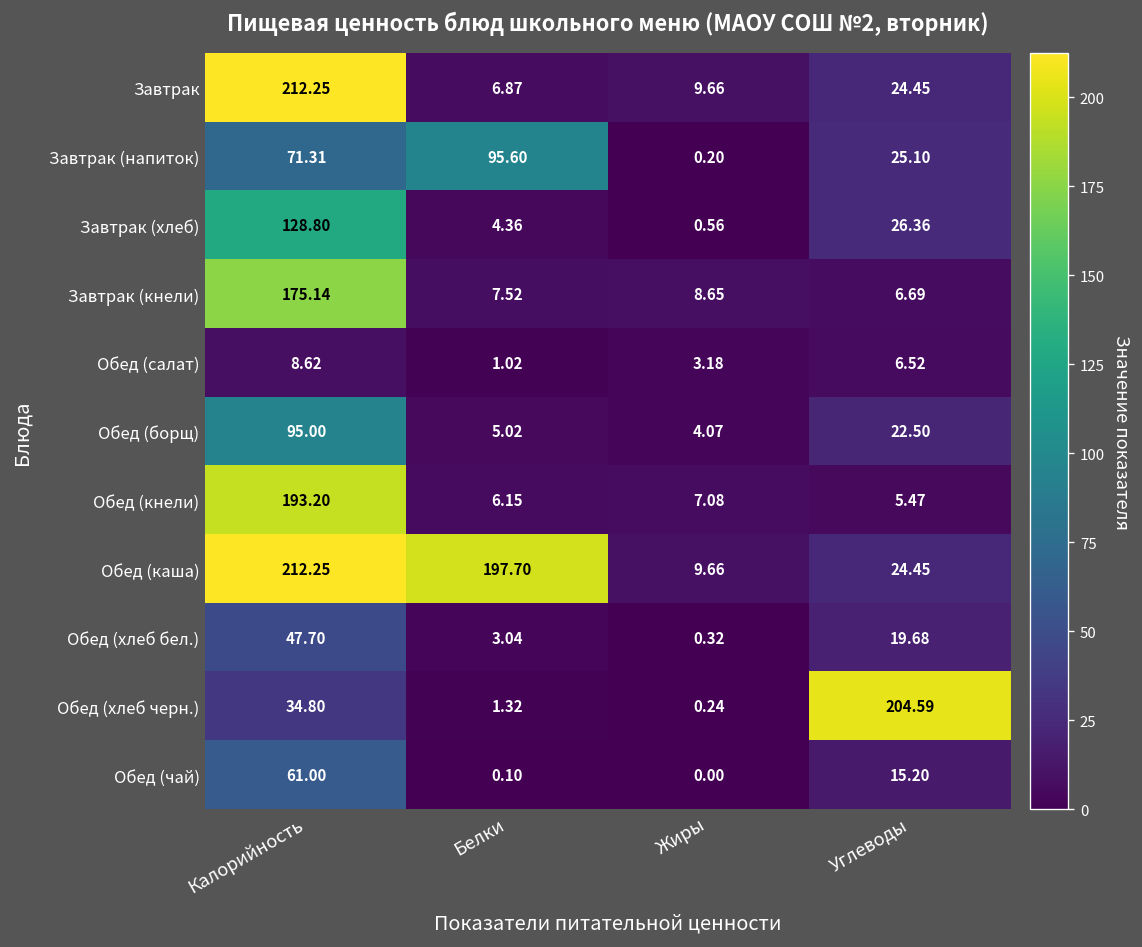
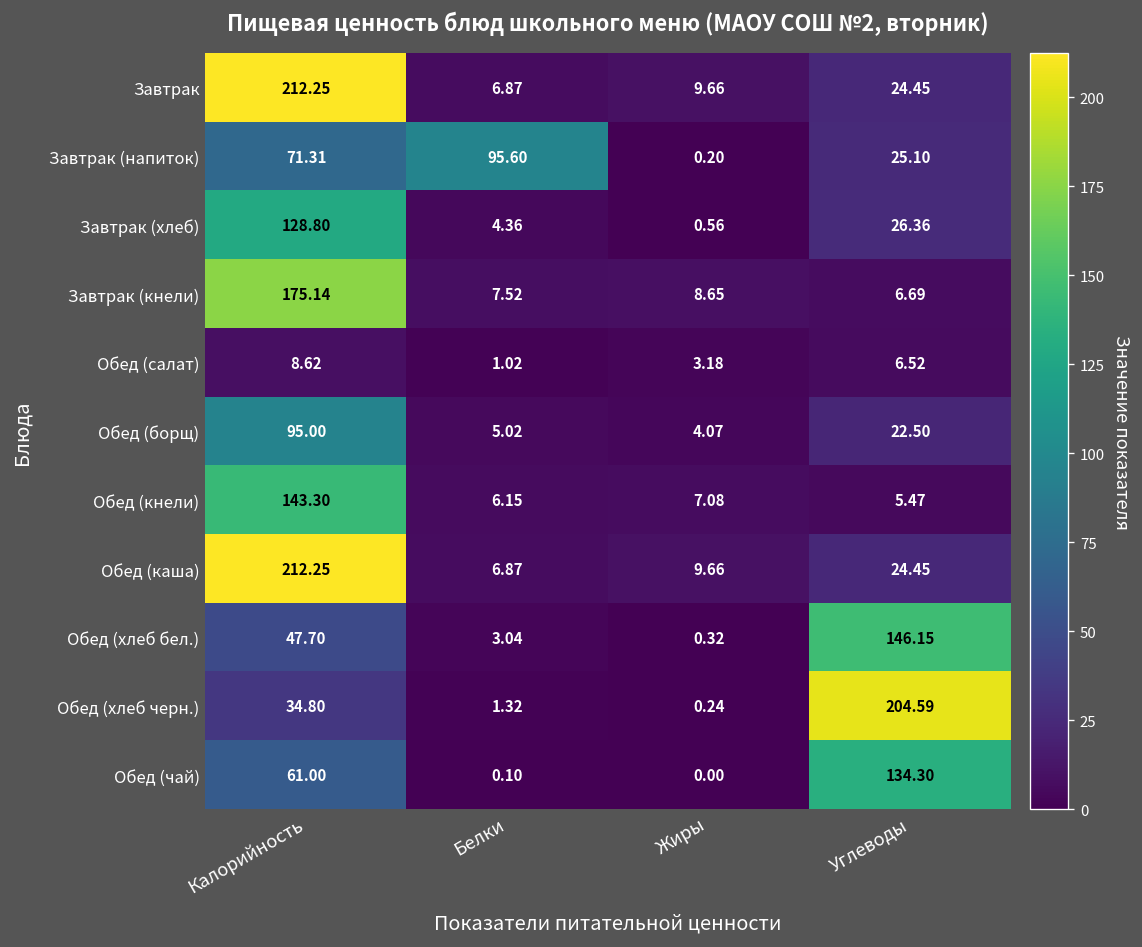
  {
    "Завтрак": {
      "Калорийность": 212.25,
      "Белки": 6.87,
      "Жиры": 9.66,
      "Углеводы": 24.45
    },
    "Завтрак (напиток)": {
      "Калорийность": 71.31,
      "Белки": 95.60,
      "Жиры": 0.20,
      "Углеводы": 25.10
    },
    "Завтрак (хлеб)": {
      "Калорийность": 128.80,
      "Белки": 4.36,
      "Жиры": 0.56,
      "Углеводы": 26.36
    },
    "Завтрак (кнели)": {
      "Калорийность": 175.14,
      "Белки": 7.52,
      "Жиры": 8.65,
      "Углеводы": 6.69
    },
    "Обед (салат)": {
      "Калорийность": 8.62,
      "Белки": 1.02,
      "Жиры": 3.18,
      "Углеводы": 6.52
    },
    "Обед (борщ)": {
      "Калорийность": 95.00,
      "Белки": 5.02,
      "Жиры": 4.07,
      "Углеводы": 22.50
    },
    "Обед (кнели)": {
-     "Калорийность": 193.20,
+     "Калорийность": 143.30,
      "Белки": 6.15,
      "Жиры": 7.08,
      "Углеводы": 5.47
    },
    "Обед (каша)": {
      "Калорийность": 212.25,
-     "Белки": 197.70,
+     "Белки": 6.87,
      "Жиры": 9.66,
      "Углеводы": 24.45
    },
    "Обед (хлеб бел.)": {
      "Калорийность": 47.70,
      "Белки": 3.04,
      "Жиры": 0.32,
-     "Углеводы": 19.68
+     "Углеводы": 146.15
    },
    "Обед (хлеб черн.)": {
      "Калорийность": 34.80,
      "Белки": 1.32,
      "Жиры": 0.24,
      "Углеводы": 204.59
    },
    "Обед (чай)": {
      "Калорийность": 61.00,
      "Белки": 0.10,
      "Жиры": 0.00,
-     "Углеводы": 15.20
+     "Углеводы": 134.30
    }
  }
